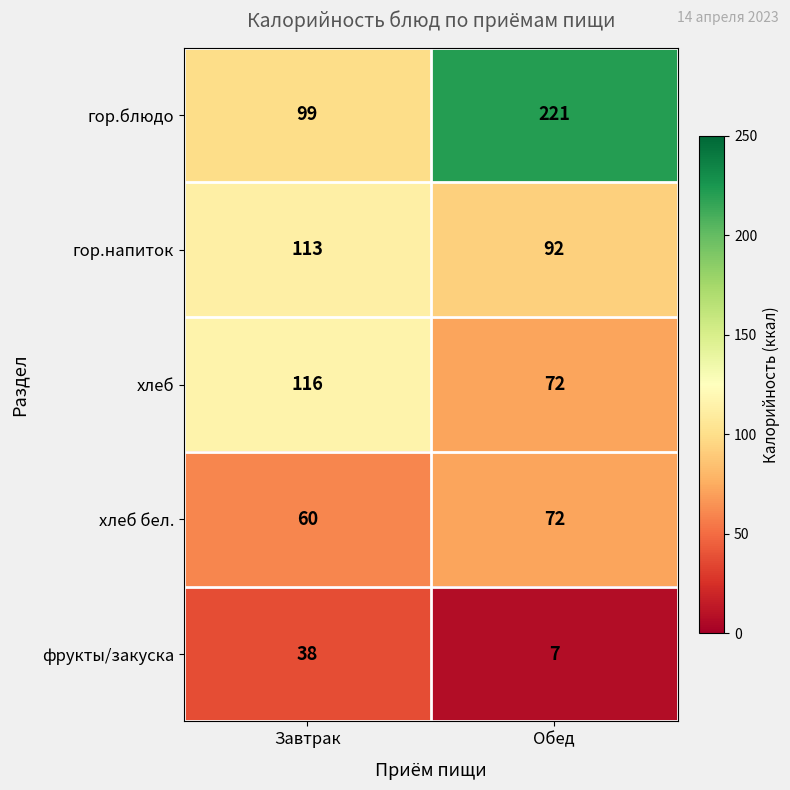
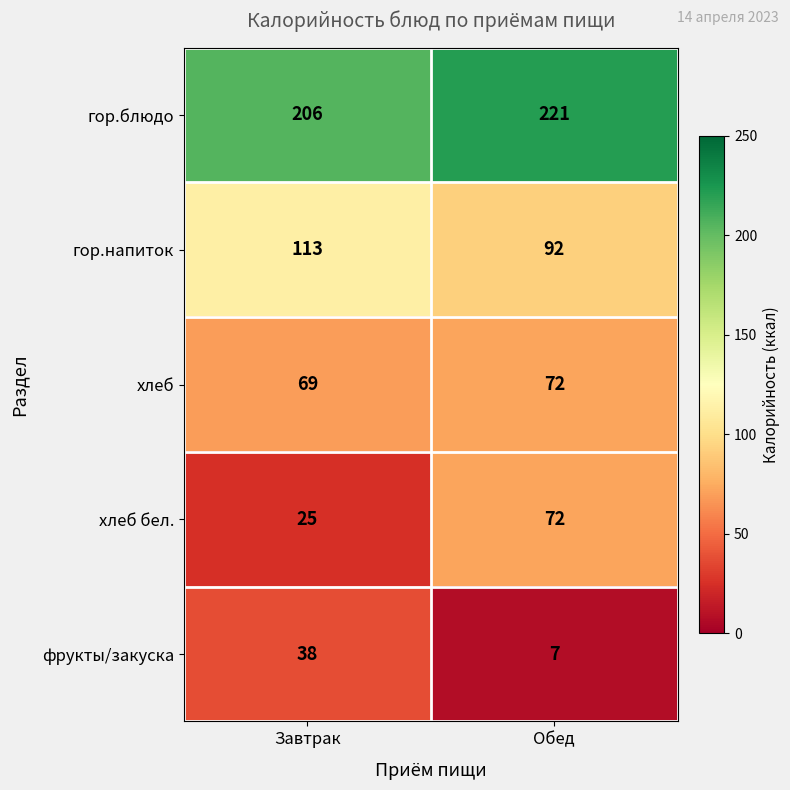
  {
    "гор.блюдо": {
-     "Завтрак": 99,
+     "Завтрак": 206,
      "Обед": 221
    },
    "гор.напиток": {
      "Завтрак": 113,
      "Обед": 92
    },
    "хлеб": {
-     "Завтрак": 116,
+     "Завтрак": 69,
      "Обед": 72
    },
    "хлеб бел.": {
-     "Завтрак": 60,
+     "Завтрак": 25,
      "Обед": 72
    },
    "фрукты/закуска": {
      "Завтрак": 38,
      "Обед": 7
    }
  }
